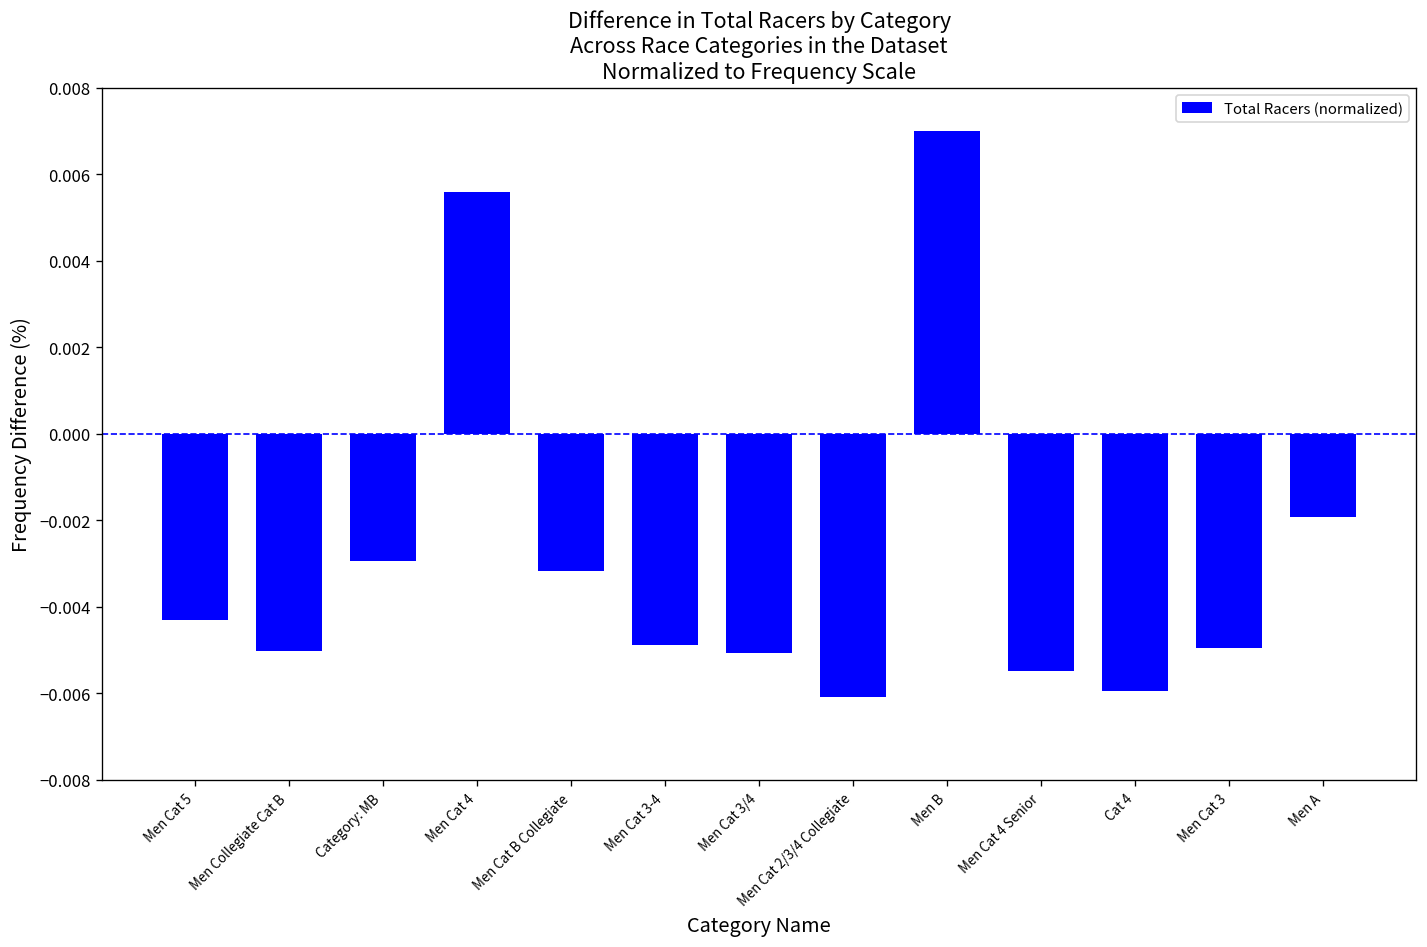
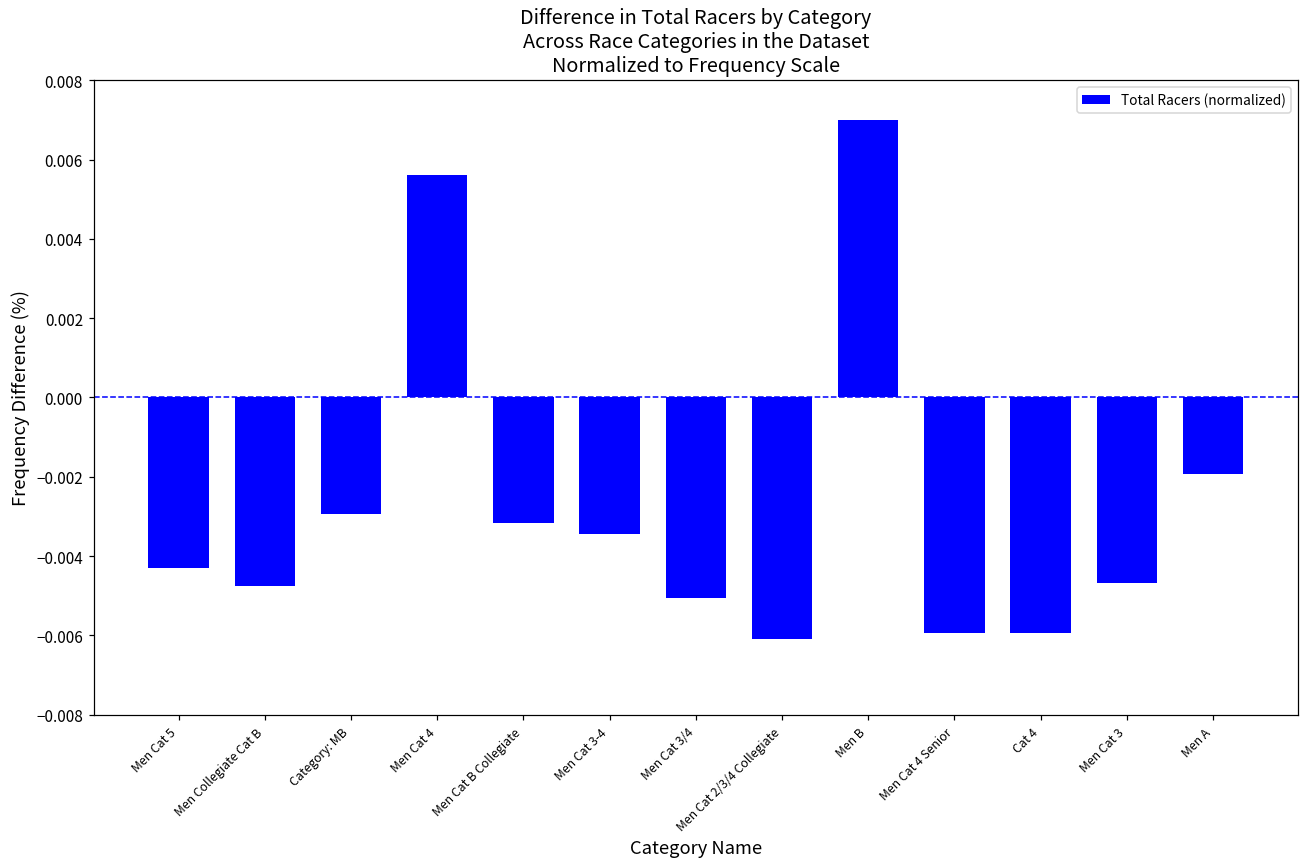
  {
    "Men Cat 5": -0.0043,
-   "Men Collegiate Cat B": -0.0050,
+   "Men Collegiate Cat B": -0.0048,
    "Category: MB": -0.0030,
    "Men Cat 4": 0.0056,
    "Men Cat B Collegiate": -0.0032,
-   "Men Cat 3-4": -0.0049,
+   "Men Cat 3-4": -0.0034,
    "Men Cat 3/4": -0.0051,
    "Men Cat 2/3/4 Collegiate": -0.0061,
    "Men B": 0.0070,
-   "Men Cat 4 Senior": -0.0055,
+   "Men Cat 4 Senior": -0.0059,
    "Cat 4": -0.0059,
-   "Men Cat 3": -0.0050,
+   "Men Cat 3": -0.0047,
    "Men A": -0.0019
  }
